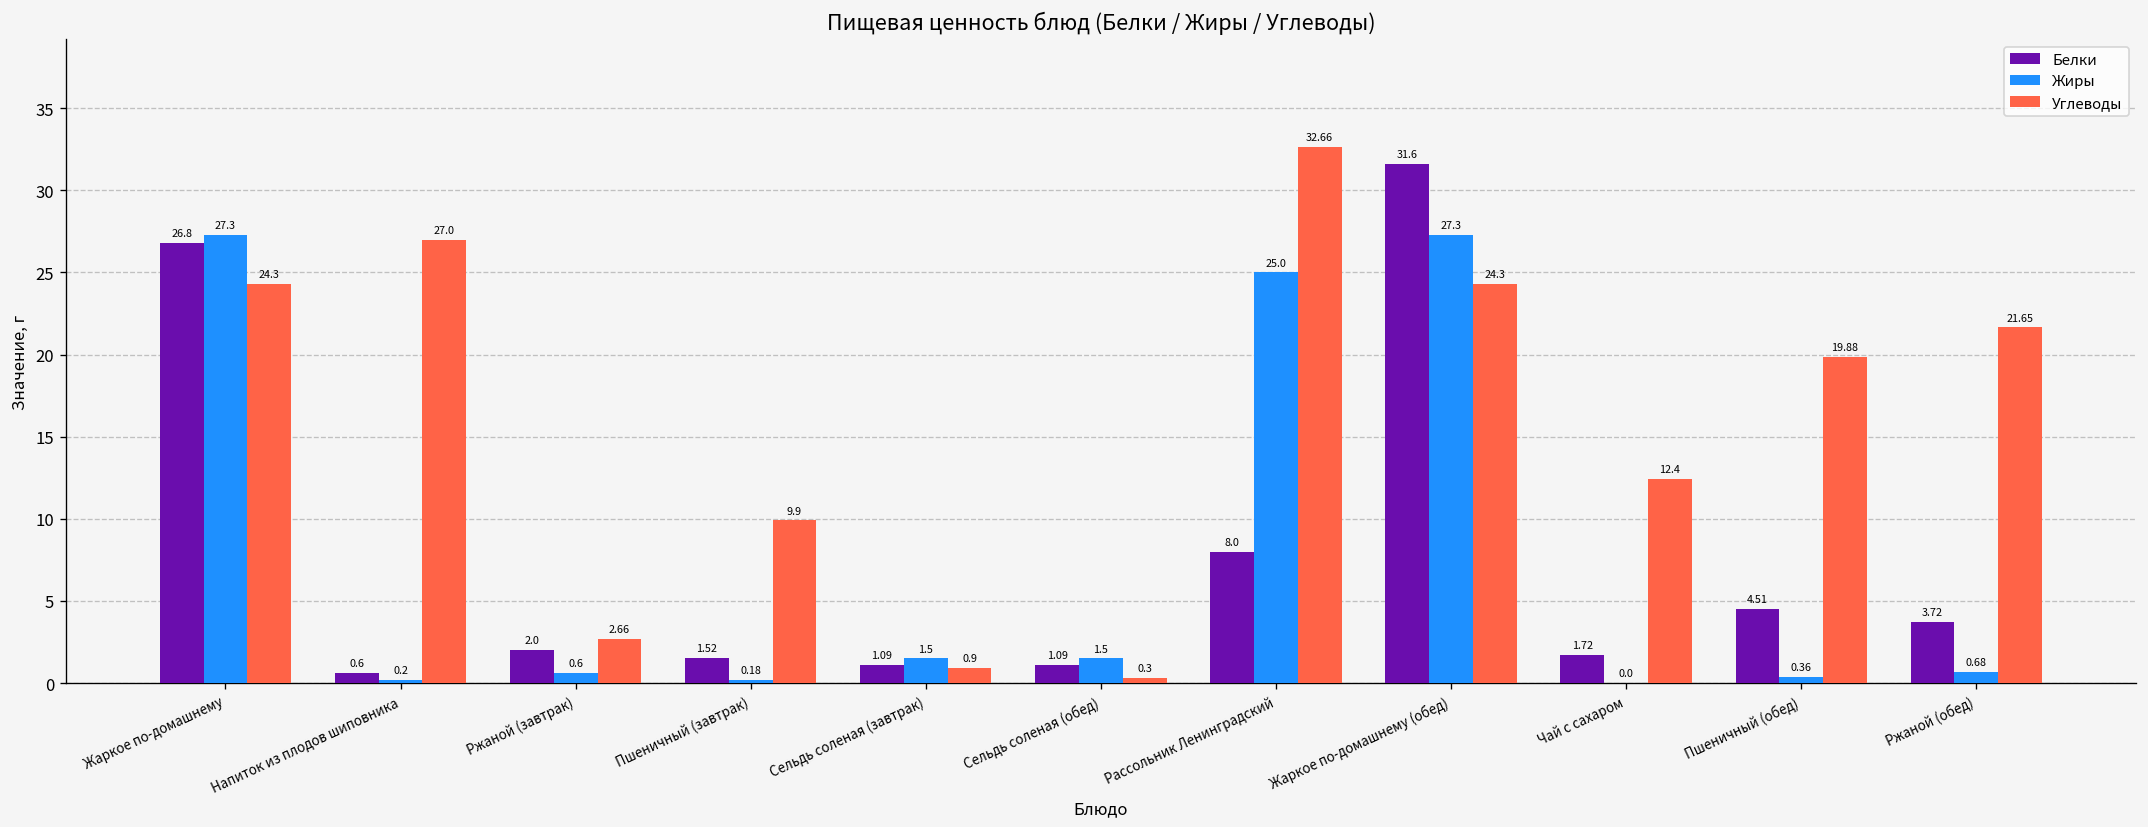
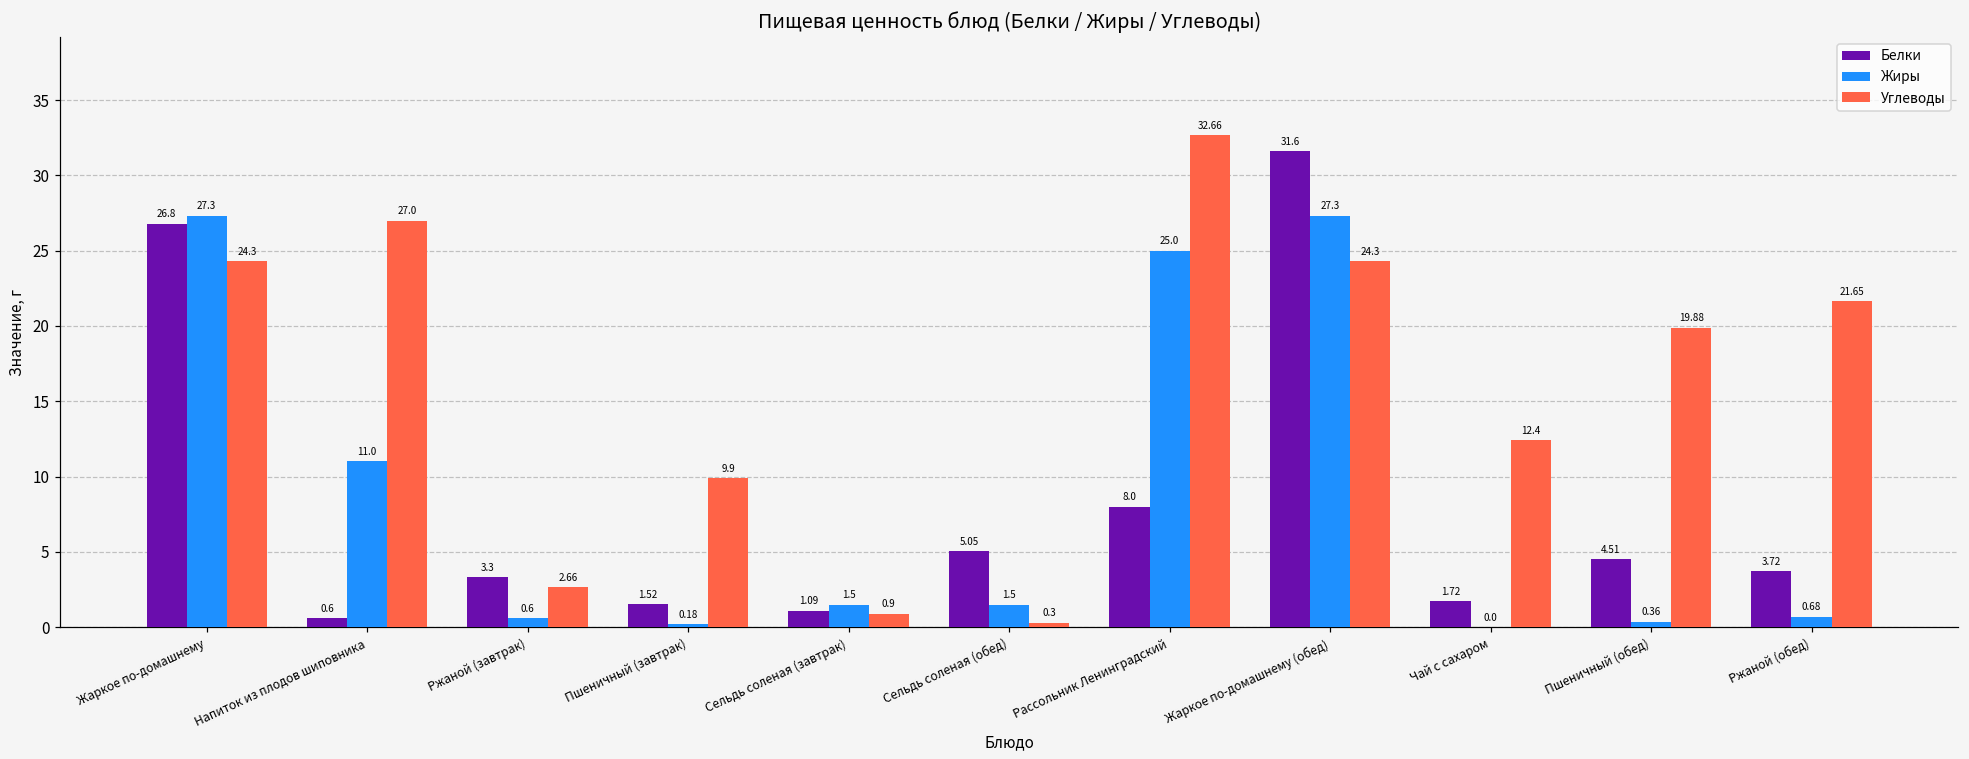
  {
    "Белки": {
      "Жаркое по-домашнему": 26.8,
      "Напиток из плодов шиповника": 0.6,
-     "Ржаной (завтрак)": 2.0,
+     "Ржаной (завтрак)": 3.3,
      "Пшеничный (завтрак)": 1.52,
      "Сельдь соленая (завтрак)": 1.09,
-     "Сельдь соленая (обед)": 1.09,
+     "Сельдь соленая (обед)": 5.05,
      "Рассольник Ленинградский": 8.0,
      "Жаркое по-домашнему (обед)": 31.6,
      "Чай с сахаром": 1.72,
      "Пшеничный (обед)": 4.51,
      "Ржаной (обед)": 3.72
    },
    "Жиры": {
      "Жаркое по-домашнему": 27.3,
-     "Напиток из плодов шиповника": 0.2,
+     "Напиток из плодов шиповника": 11.0,
      "Ржаной (завтрак)": 0.6,
      "Пшеничный (завтрак)": 0.18,
      "Сельдь соленая (завтрак)": 1.5,
      "Сельдь соленая (обед)": 1.5,
      "Рассольник Ленинградский": 25.0,
      "Жаркое по-домашнему (обед)": 27.3,
      "Чай с сахаром": 0.0,
      "Пшеничный (обед)": 0.36,
      "Ржаной (обед)": 0.68
    },
    "Углеводы": {
      "Жаркое по-домашнему": 24.3,
      "Напиток из плодов шиповника": 27.0,
      "Ржаной (завтрак)": 2.66,
      "Пшеничный (завтрак)": 9.9,
      "Сельдь соленая (завтрак)": 0.9,
      "Сельдь соленая (обед)": 0.3,
      "Рассольник Ленинградский": 32.66,
      "Жаркое по-домашнему (обед)": 24.3,
      "Чай с сахаром": 12.4,
      "Пшеничный (обед)": 19.88,
      "Ржаной (обед)": 21.65
    }
  }
